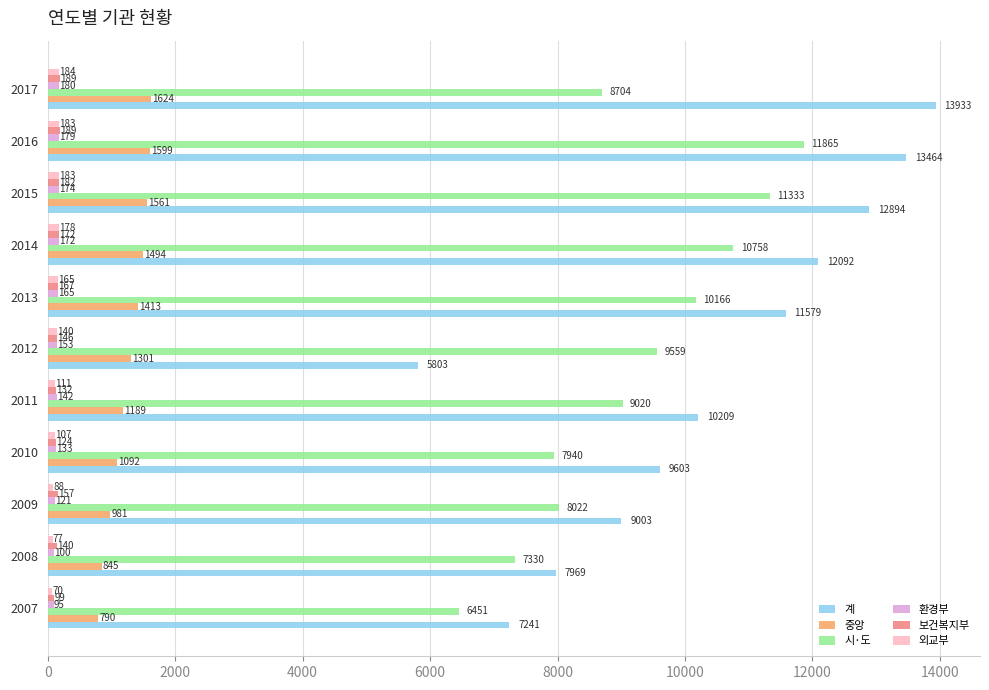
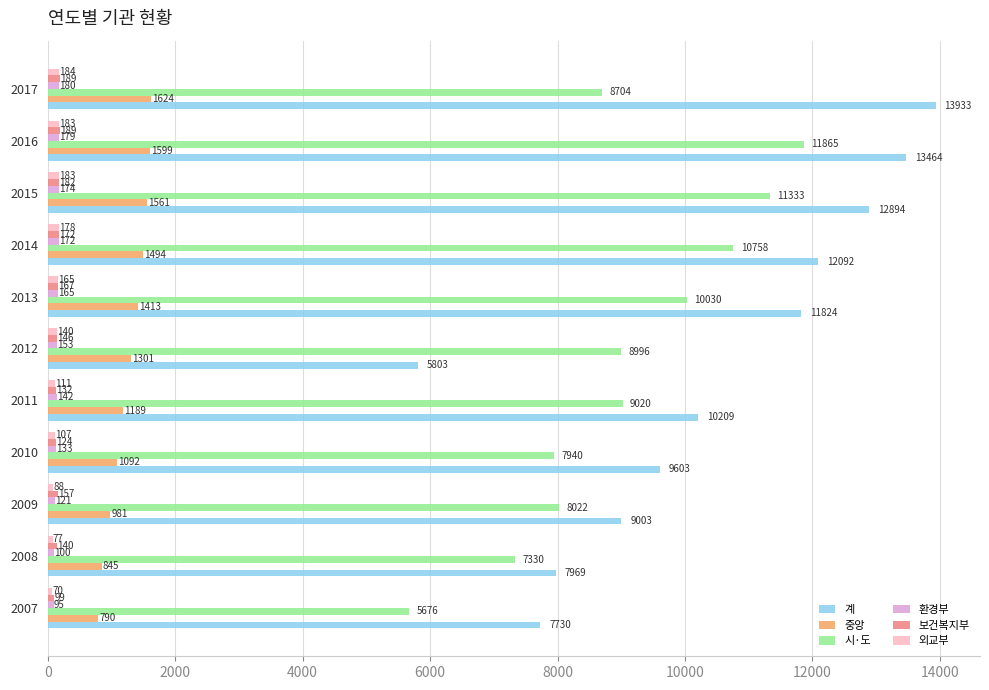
  {
    "계": {
      "2017": 13933,
      "2016": 13464,
      "2015": 12894,
      "2014": 12092,
-     "2013": 11579,
+     "2013": 11824,
      "2012": 5803,
      "2011": 10209,
      "2010": 9603,
      "2009": 9003,
      "2008": 7969,
-     "2007": 7241
+     "2007": 7730
    },
    "시·도": {
      "2017": 8704,
      "2016": 11865,
      "2015": 11333,
      "2014": 10758,
-     "2013": 10166,
-     "2012": 9559,
+     "2013": 10030,
+     "2012": 8996,
      "2011": 9020,
      "2010": 7940,
      "2009": 8022,
      "2008": 7330,
-     "2007": 6451
+     "2007": 5676
    }
  }
